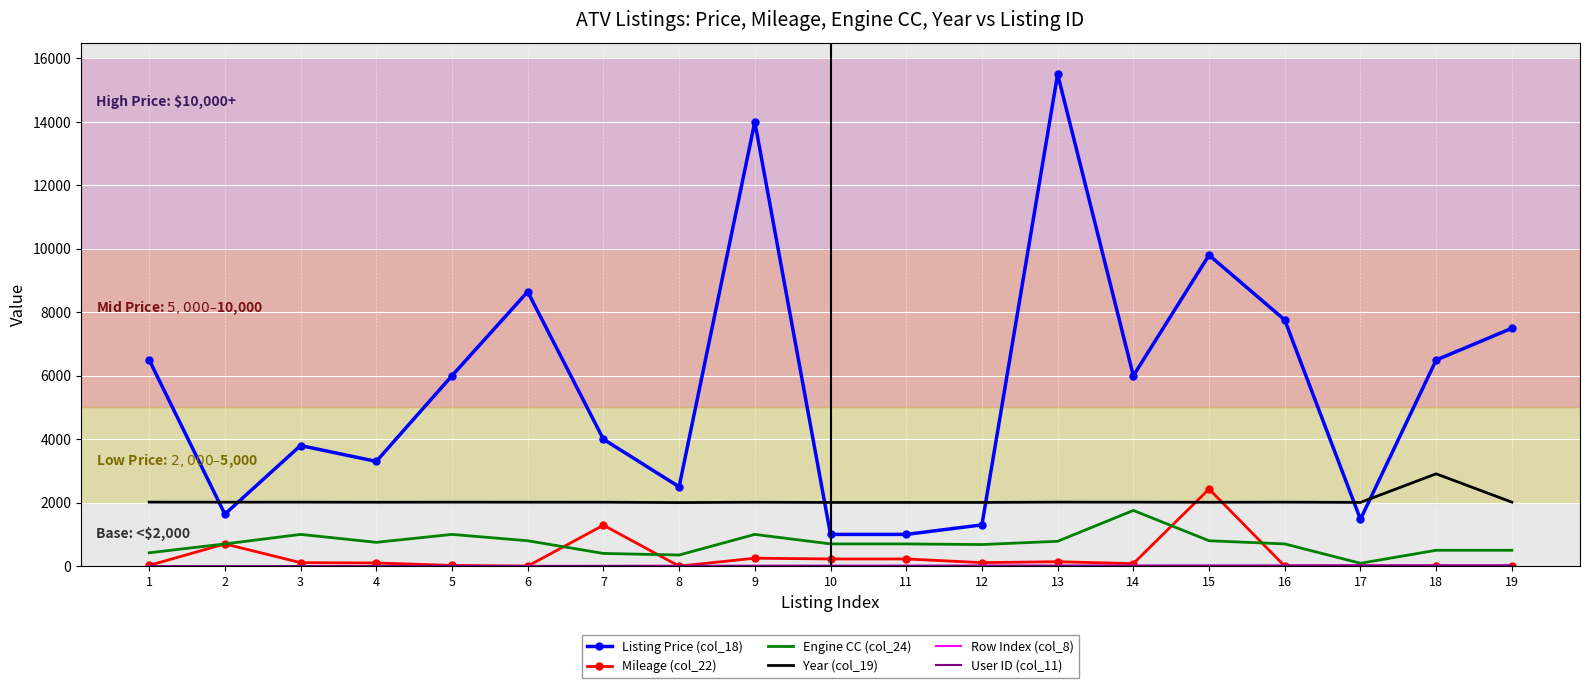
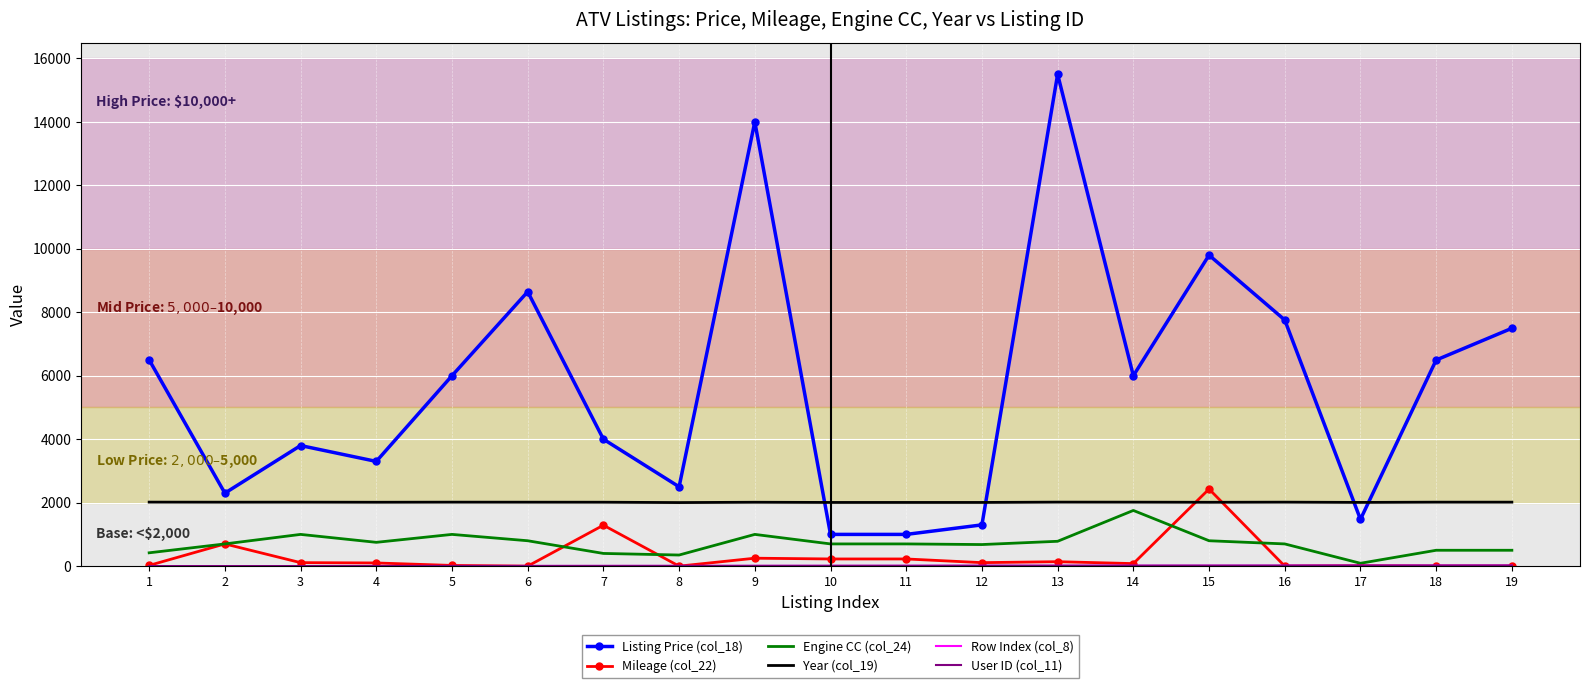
  {
    "Listing Price (col_18)": {
      "1": 6500,
-     "2": 1600,
+     "2": 2300,
      "3": 3800,
      "4": 3300,
      "5": 6000,
      "6": 8600,
      "7": 4000,
      "8": 2500,
      "9": 14000,
      "10": 1000,
      "11": 1000,
      "12": 1300,
      "13": 15500,
      "14": 6000,
      "15": 9800,
      "16": 7800,
      "17": 1500,
      "18": 6500,
      "19": 7500
    },
    "Mileage (col_22)": {
      "3": 100,
      "4": 100,
      "7": 1300,
      "9": 300,
      "10": 200,
      "11": 200,
      "12": 100,
      "13": 100,
      "15": 2400
    },
    "Engine CC (col_24)": {
      "3": 1000,
      "4": 800,
      "5": 1000,
      "6": 800,
      "7": 400,
      "8": 400,
      "9": 1000,
      "10": 700,
      "11": 700,
      "12": 700,
      "13": 800,
      "14": 1800,
      "15": 800,
      "16": 700,
      "18": 500,
      "19": 500
    },
    "Year (col_19)": {
      "1": 2000,
      "2": 2000,
      "3": 2000,
      "4": 2000,
      "5": 2000,
      "6": 2000,
      "7": 2000,
      "8": 2000,
      "9": 2000,
      "10": 2000,
      "11": 2000,
      "12": 2000,
      "13": 2000,
      "14": 2000,
      "15": 2000,
      "16": 2000,
      "17": 2000,
-     "18": 2900,
+     "18": 2000,
      "19": 2000
    },
    "User ID (col_11)": {
      "2": 0,
      "3": 0,
      "4": 0,
      "7": 0,
      "9": 0,
      "10": 0,
      "11": 0,
      "12": 0,
      "13": 0,
      "15": 0
    }
  }
